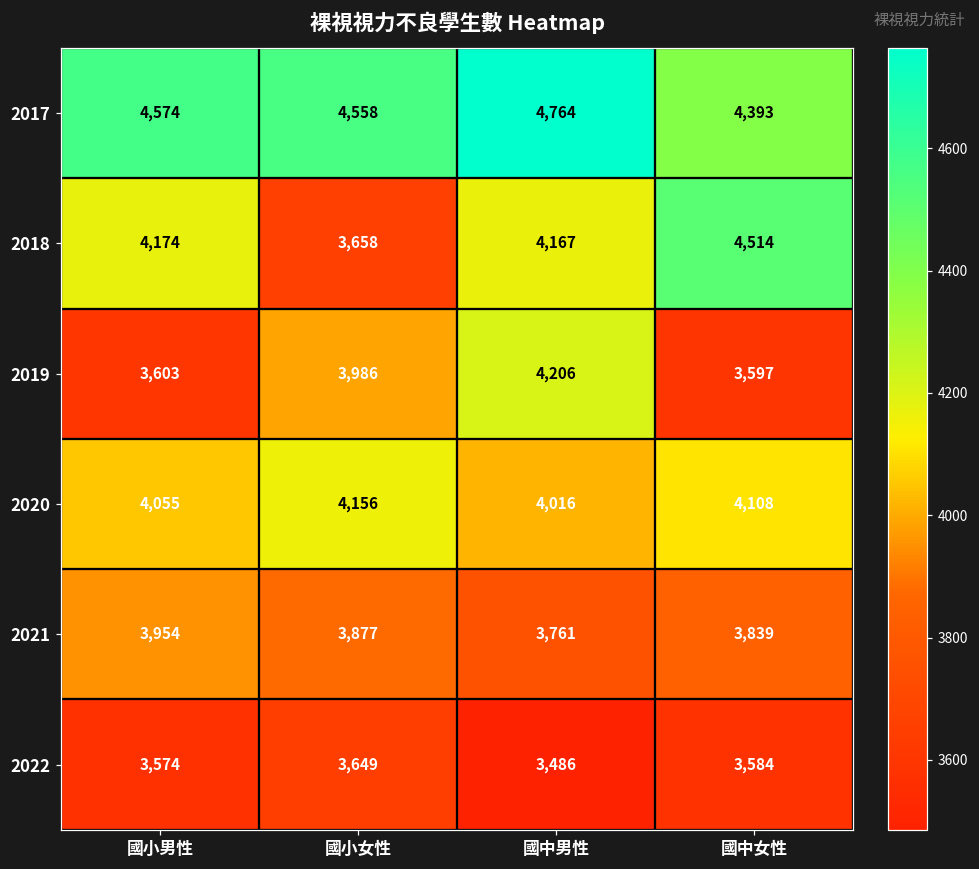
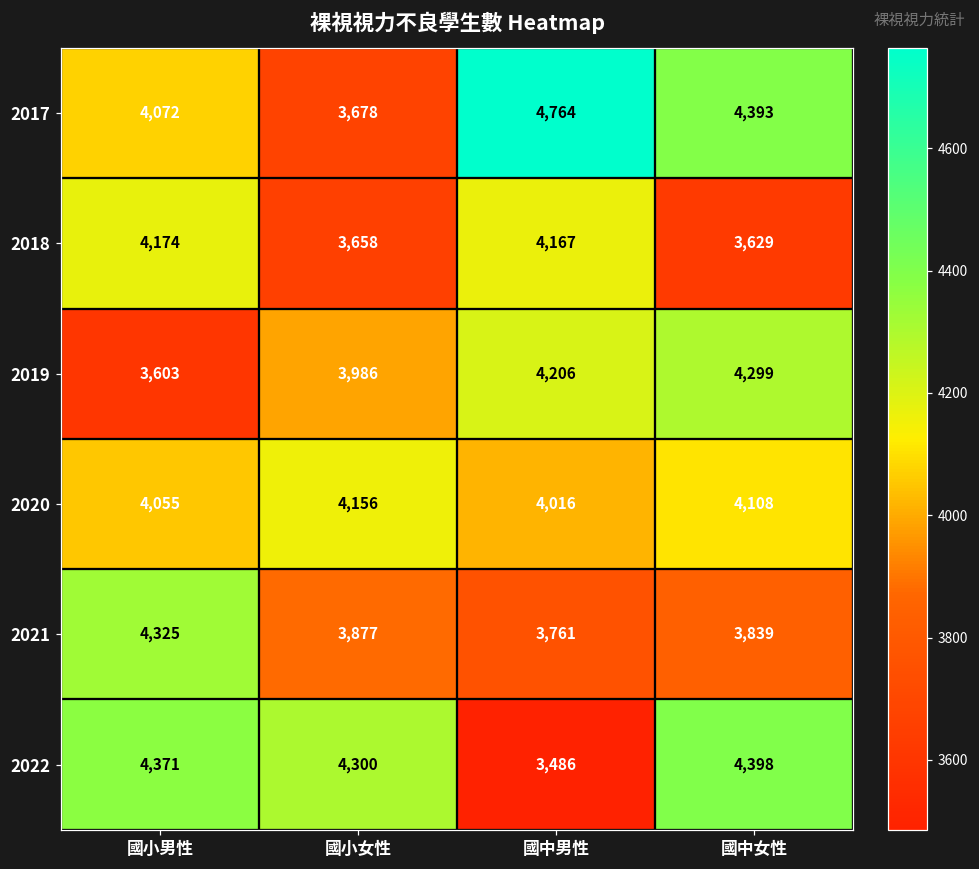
  {
    "2017": {
-     "國小男性": "4,574",
-     "國小女性": "4,558",
+     "國小男性": "4,072",
+     "國小女性": "3,678",
      "國中男性": "4,764",
      "國中女性": "4,393"
    },
    "2018": {
      "國小男性": "4,174",
      "國小女性": "3,658",
      "國中男性": "4,167",
-     "國中女性": "4,514"
+     "國中女性": "3,629"
    },
    "2019": {
      "國小男性": "3,603",
      "國小女性": "3,986",
      "國中男性": "4,206",
-     "國中女性": "3,597"
+     "國中女性": "4,299"
    },
    "2020": {
      "國小男性": "4,055",
      "國小女性": "4,156",
      "國中男性": "4,016",
      "國中女性": "4,108"
    },
    "2021": {
-     "國小男性": "3,954",
+     "國小男性": "4,325",
      "國小女性": "3,877",
      "國中男性": "3,761",
      "國中女性": "3,839"
    },
    "2022": {
-     "國小男性": "3,574",
-     "國小女性": "3,649",
+     "國小男性": "4,371",
+     "國小女性": "4,300",
      "國中男性": "3,486",
-     "國中女性": "3,584"
+     "國中女性": "4,398"
    }
  }
